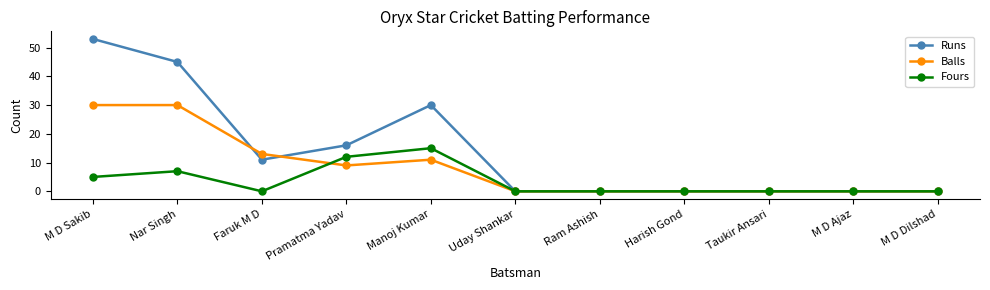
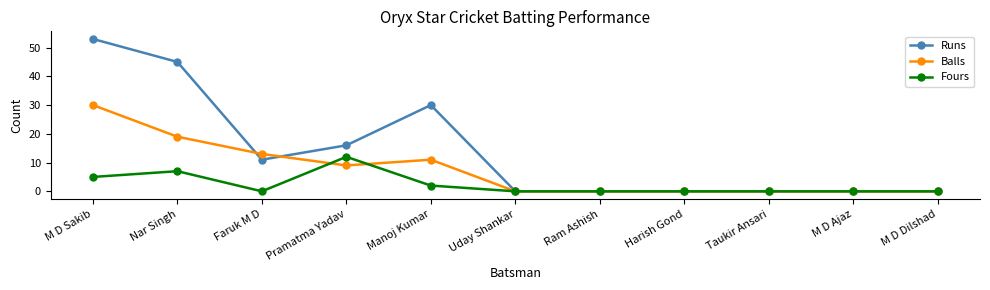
  {
    "Runs": {
      "M D Sakib": 53,
      "Nar Singh": 45,
      "Faruk M D": 11,
      "Pramatma Yadav": 16,
      "Manoj Kumar": 30
    },
    "Balls": {
      "M D Sakib": 30,
-     "Nar Singh": 30,
+     "Nar Singh": 19,
      "Faruk M D": 13,
      "Pramatma Yadav": 9,
      "Manoj Kumar": 11
    },
    "Fours": {
      "M D Sakib": 5,
      "Nar Singh": 7,
      "Faruk M D": 0,
      "Pramatma Yadav": 12,
-     "Manoj Kumar": 15
+     "Manoj Kumar": 2
    }
  }
